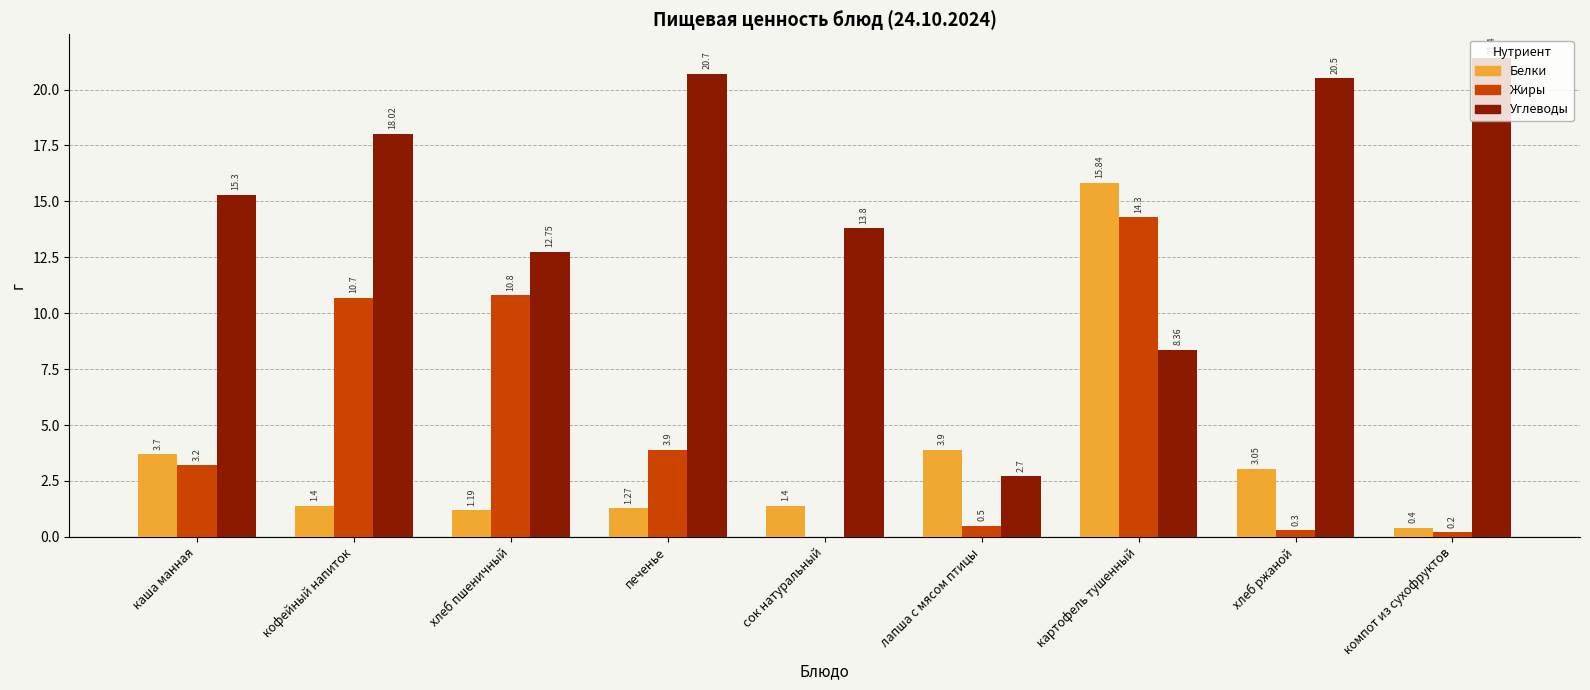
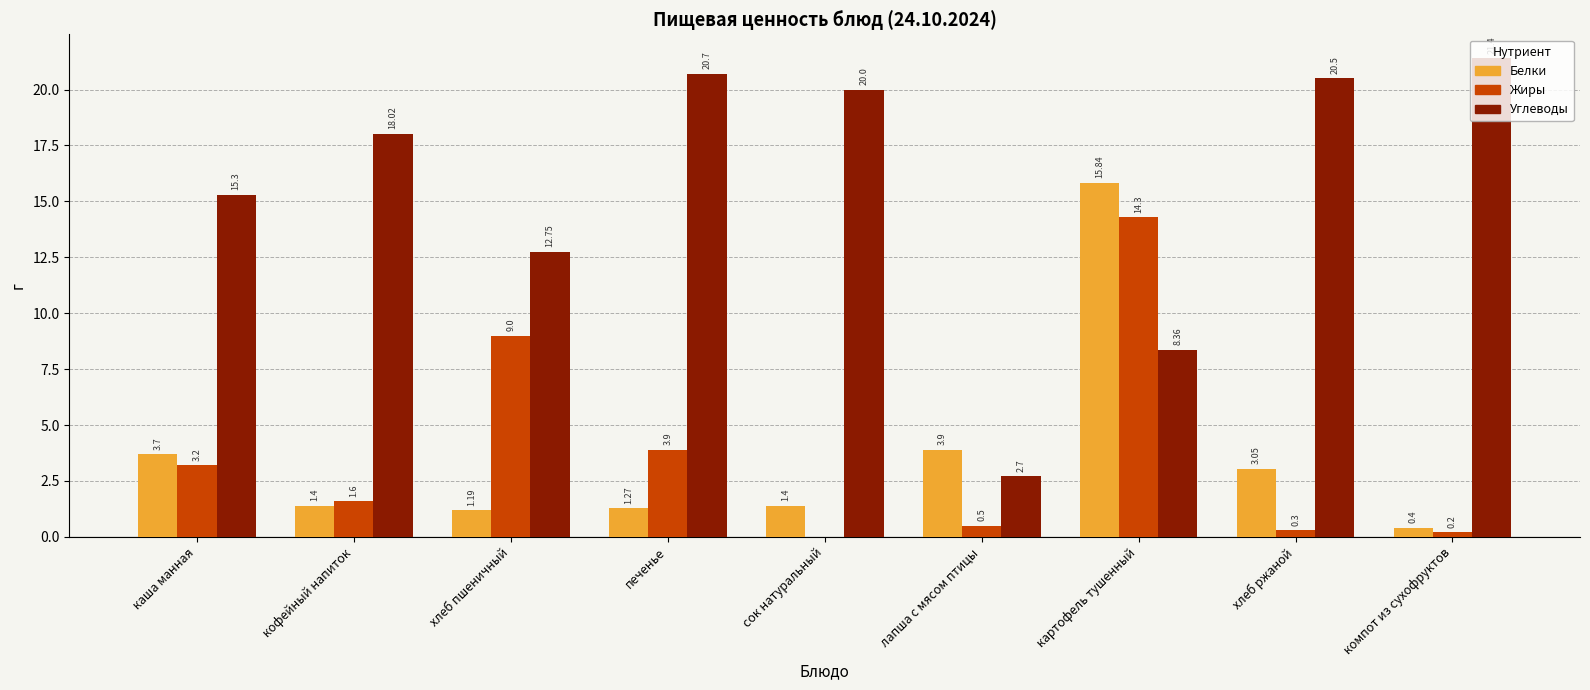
  {
    "Белки": {
      "каша манная": 3.7,
      "кофейный напиток": 1.4,
      "хлеб пшеничный": 1.19,
      "печенье": 1.27,
      "сок натуральный": 1.4,
      "лапша с мясом птицы": 3.9,
      "картофель тушенный": 15.84,
      "хлеб ржаной": 3.05,
      "компот из сухофруктов": 0.4
    },
    "Жиры": {
      "каша манная": 3.2,
-     "кофейный напиток": 10.7,
-     "хлеб пшеничный": 10.8,
+     "кофейный напиток": 1.6,
+     "хлеб пшеничный": 9.0,
      "печенье": 3.9,
      "лапша с мясом птицы": 0.5,
      "картофель тушенный": 14.3,
      "хлеб ржаной": 0.3,
      "компот из сухофруктов": 0.2
    },
    "Углеводы": {
      "каша манная": 15.3,
      "кофейный напиток": 18.02,
      "хлеб пшеничный": 12.75,
      "печенье": 20.7,
-     "сок натуральный": 13.8,
+     "сок натуральный": 20.0,
      "лапша с мясом птицы": 2.7,
      "картофель тушенный": 8.36,
      "хлеб ржаной": 20.5
    }
  }
